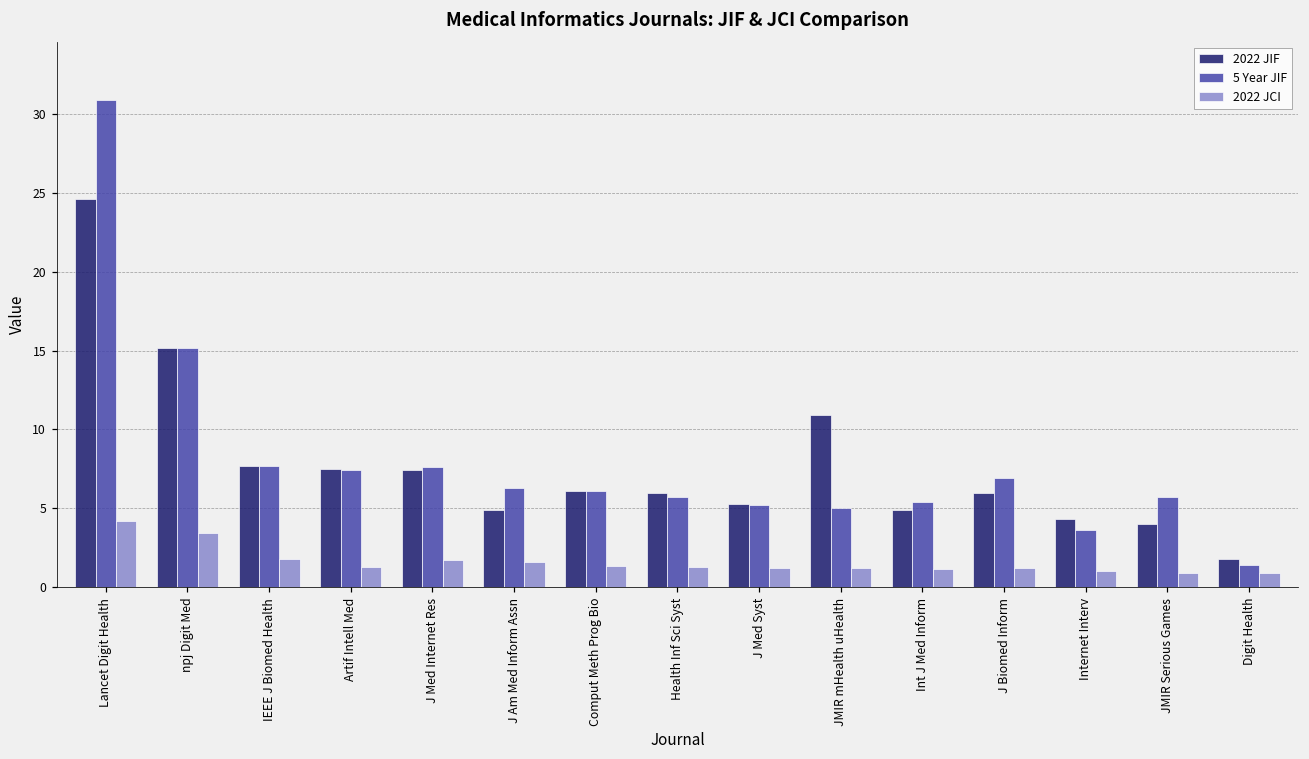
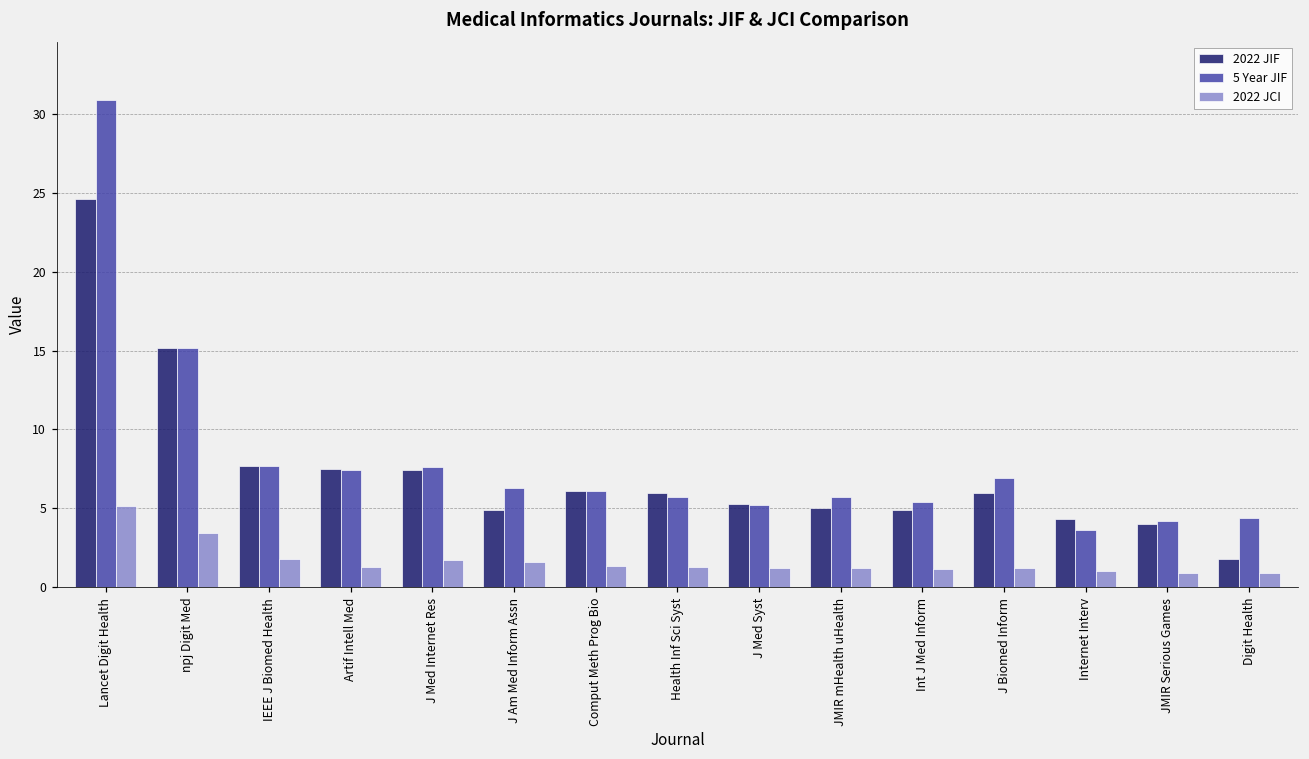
  {
    "2022 JIF": {
      "Lancet Digit Health": 24.6,
      "npj Digit Med": 15.2,
      "IEEE J Biomed Health": 7.7,
      "Artif Intell Med": 7.5,
      "J Med Internet Res": 7.4,
      "J Am Med Inform Assn": 4.9,
      "Comput Meth Prog Bio": 6.1,
      "Health Inf Sci Syst": 6.0,
      "J Med Syst": 5.3,
-     "JMIR mHealth uHealth": 10.9,
+     "JMIR mHealth uHealth": 5.0,
      "Int J Med Inform": 4.9,
      "J Biomed Inform": 6.0,
      "Internet Interv": 4.3,
      "JMIR Serious Games": 4.0,
      "Digit Health": 1.8
    },
    "5 Year JIF": {
      "Lancet Digit Health": 30.9,
      "npj Digit Med": 15.2,
      "IEEE J Biomed Health": 7.7,
      "Artif Intell Med": 7.4,
      "J Med Internet Res": 7.6,
      "J Am Med Inform Assn": 6.3,
      "Comput Meth Prog Bio": 6.1,
      "Health Inf Sci Syst": 5.7,
      "J Med Syst": 5.2,
-     "JMIR mHealth uHealth": 5.0,
+     "JMIR mHealth uHealth": 5.7,
      "Int J Med Inform": 5.4,
      "J Biomed Inform": 6.9,
      "Internet Interv": 3.6,
-     "JMIR Serious Games": 5.7,
-     "Digit Health": 1.4
+     "JMIR Serious Games": 4.2,
+     "Digit Health": 4.4
    },
    "2022 JCI": {
-     "Lancet Digit Health": 4.2,
+     "Lancet Digit Health": 5.1,
      "npj Digit Med": 3.4,
      "IEEE J Biomed Health": 1.8,
      "Artif Intell Med": 1.3,
      "J Med Internet Res": 1.7,
      "J Am Med Inform Assn": 1.6,
      "Comput Meth Prog Bio": 1.3,
      "Health Inf Sci Syst": 1.3,
      "J Med Syst": 1.2,
      "JMIR mHealth uHealth": 1.2,
      "Int J Med Inform": 1.1,
      "J Biomed Inform": 1.2,
      "Internet Interv": 1.0,
      "JMIR Serious Games": 0.9,
      "Digit Health": 0.9
    }
  }
